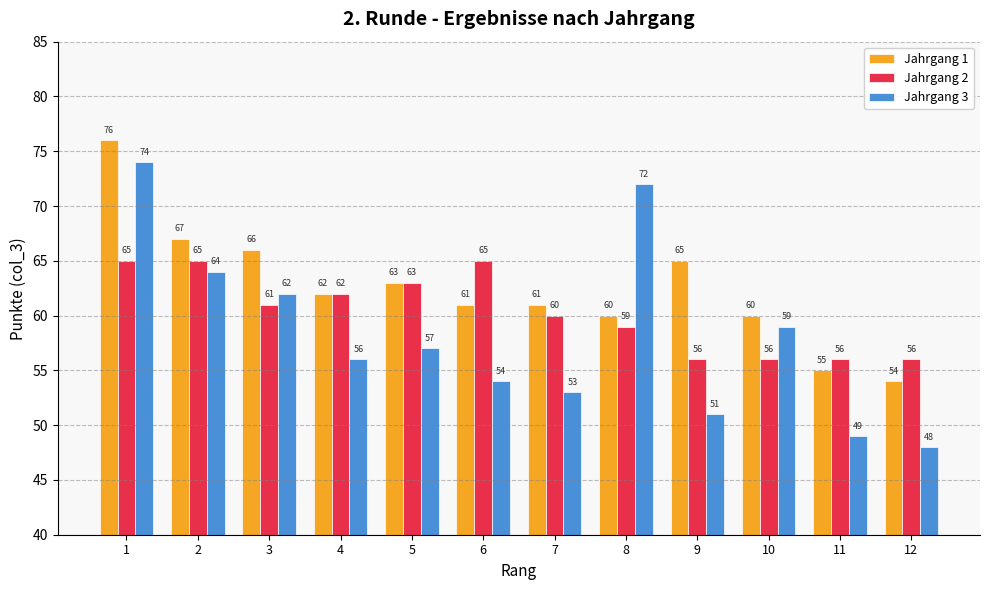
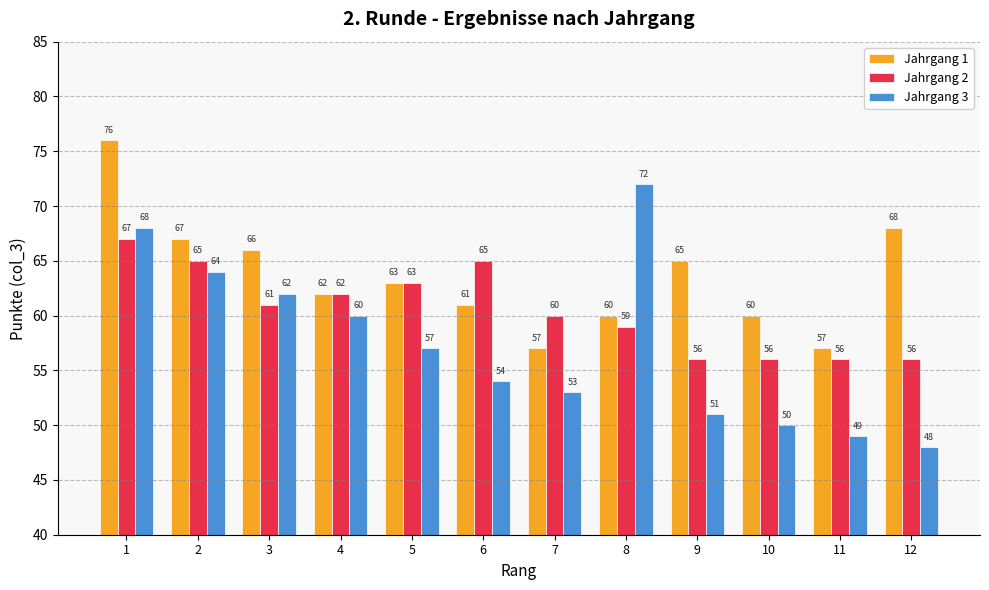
  {
    "Jahrgang 1": {
      "1": 76,
      "2": 67,
      "3": 66,
      "4": 62,
      "5": 63,
      "6": 61,
-     "7": 61,
+     "7": 57,
      "8": 60,
      "9": 65,
      "10": 60,
-     "11": 55,
-     "12": 54
+     "11": 57,
+     "12": 68
    },
    "Jahrgang 2": {
-     "1": 65,
+     "1": 67,
      "2": 65,
      "3": 61,
      "4": 62,
      "5": 63,
      "6": 65,
      "7": 60,
      "8": 59,
      "9": 56,
      "10": 56,
      "11": 56,
      "12": 56
    },
    "Jahrgang 3": {
-     "1": 74,
+     "1": 68,
      "2": 64,
      "3": 62,
-     "4": 56,
+     "4": 60,
      "5": 57,
      "6": 54,
      "7": 53,
      "8": 72,
      "9": 51,
-     "10": 59,
+     "10": 50,
      "11": 49,
      "12": 48
    }
  }
